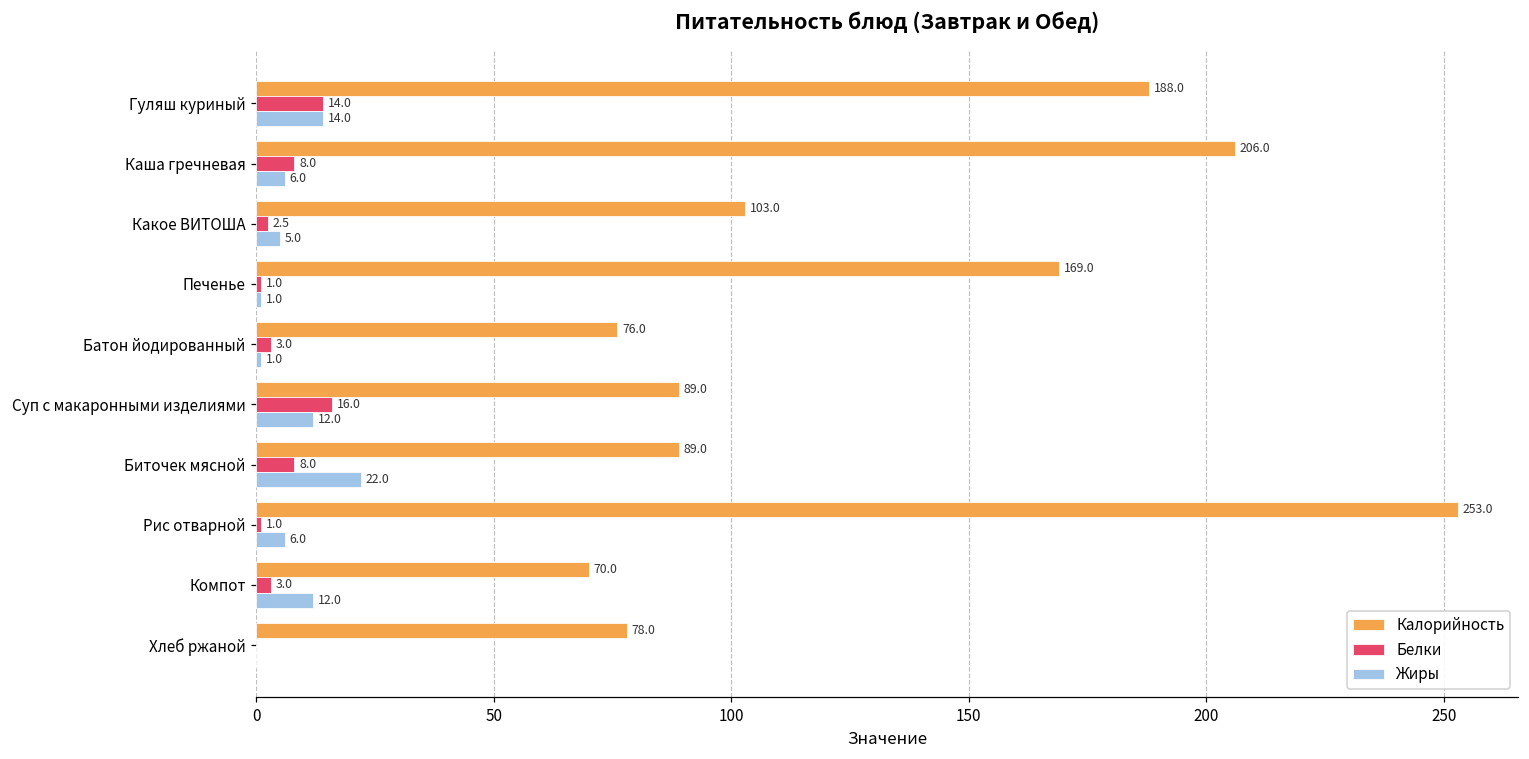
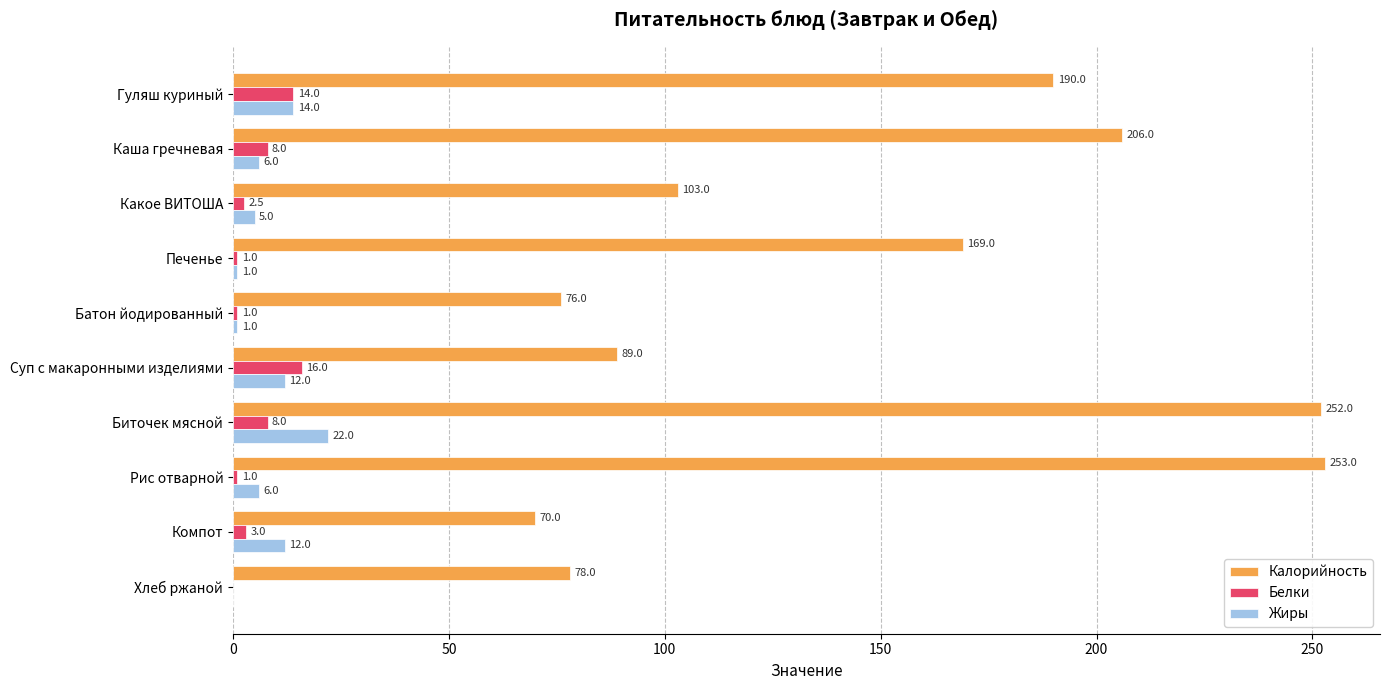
  {
    "Калорийность": {
-     "Гуляш куриный": 188.0,
+     "Гуляш куриный": 190.0,
      "Каша гречневая": 206.0,
      "Какое ВИТОША": 103.0,
      "Печенье": 169.0,
      "Батон йодированный": 76.0,
      "Суп с макаронными изделиями": 89.0,
-     "Биточек мясной": 89.0,
+     "Биточек мясной": 252.0,
      "Рис отварной": 253.0,
      "Компот": 70.0,
      "Хлеб ржаной": 78.0
    },
    "Белки": {
      "Гуляш куриный": 14.0,
      "Каша гречневая": 8.0,
      "Какое ВИТОША": 2.5,
      "Печенье": 1.0,
-     "Батон йодированный": 3.0,
+     "Батон йодированный": 1.0,
      "Суп с макаронными изделиями": 16.0,
      "Биточек мясной": 8.0,
      "Рис отварной": 1.0,
      "Компот": 3.0
    },
    "Жиры": {
      "Гуляш куриный": 14.0,
      "Каша гречневая": 6.0,
      "Какое ВИТОША": 5.0,
      "Печенье": 1.0,
      "Батон йодированный": 1.0,
      "Суп с макаронными изделиями": 12.0,
      "Биточек мясной": 22.0,
      "Рис отварной": 6.0,
      "Компот": 12.0
    }
  }
